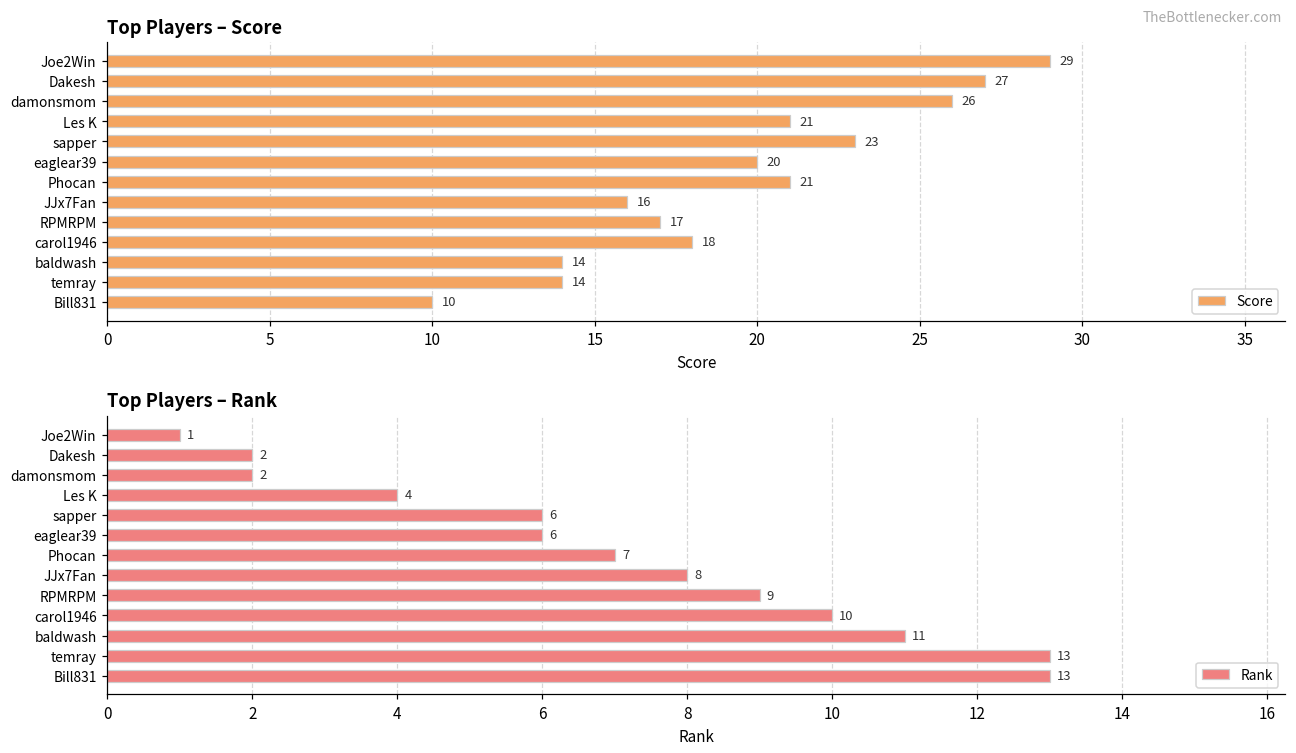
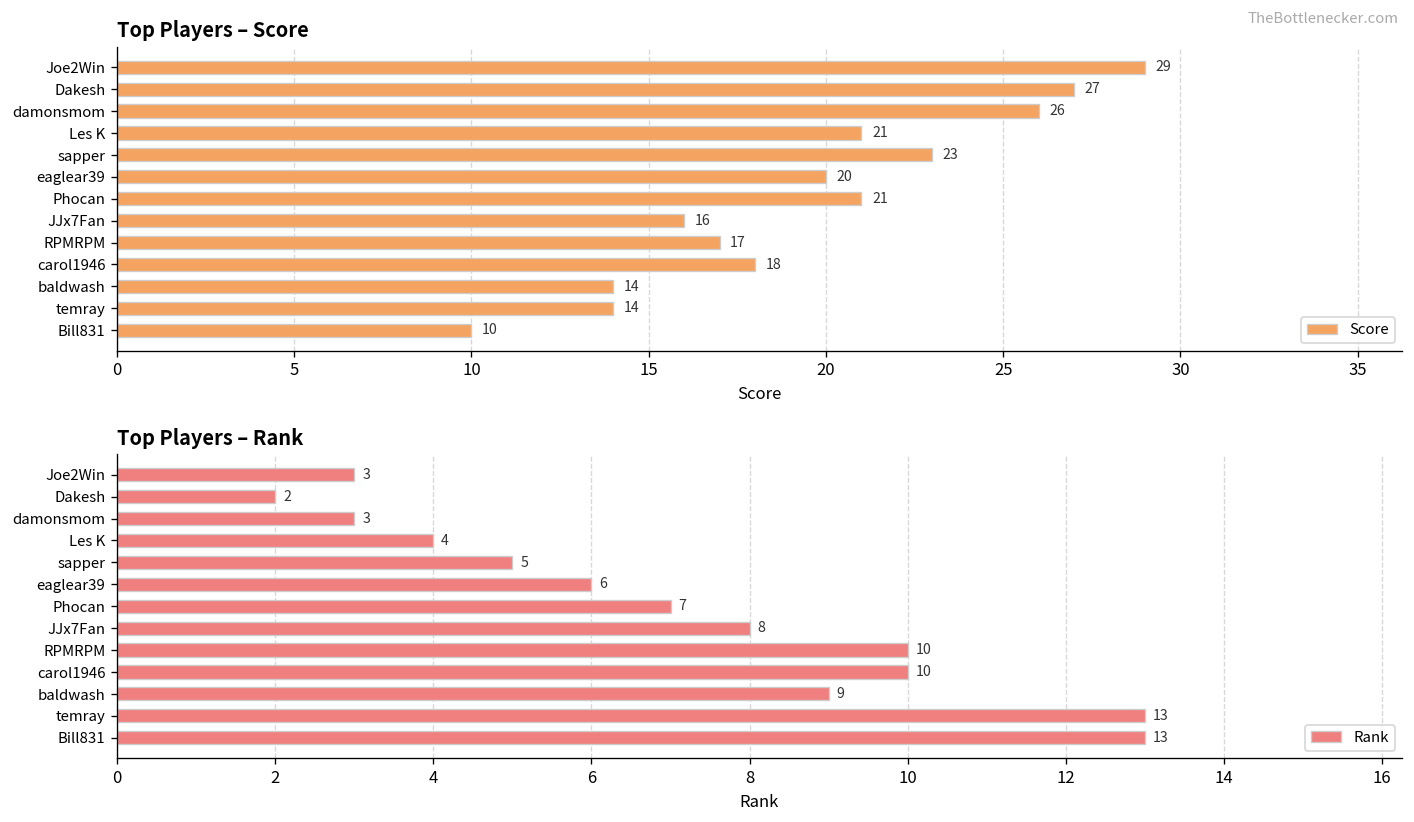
  {
    "Top Players – Score": {
      "Joe2Win": 29,
      "Dakesh": 27,
      "damonsmom": 26,
      "Les K": 21,
      "sapper": 23,
      "eaglear39": 20,
      "Phocan": 21,
      "JJx7Fan": 16,
      "RPMRPM": 17,
      "carol1946": 18,
      "baldwash": 14,
      "temray": 14,
      "Bill831": 10
    },
    "Top Players – Rank": {
-     "Joe2Win": 1,
+     "Joe2Win": 3,
      "Dakesh": 2,
-     "damonsmom": 2,
+     "damonsmom": 3,
      "Les K": 4,
-     "sapper": 6,
+     "sapper": 5,
      "eaglear39": 6,
      "Phocan": 7,
      "JJx7Fan": 8,
-     "RPMRPM": 9,
+     "RPMRPM": 10,
      "carol1946": 10,
-     "baldwash": 11,
+     "baldwash": 9,
      "temray": 13,
      "Bill831": 13
    }
  }
